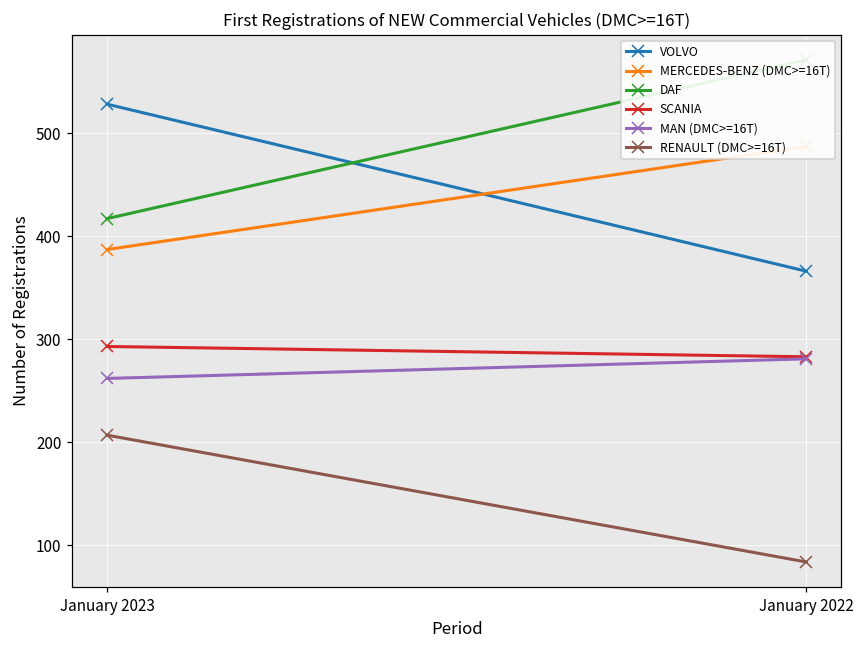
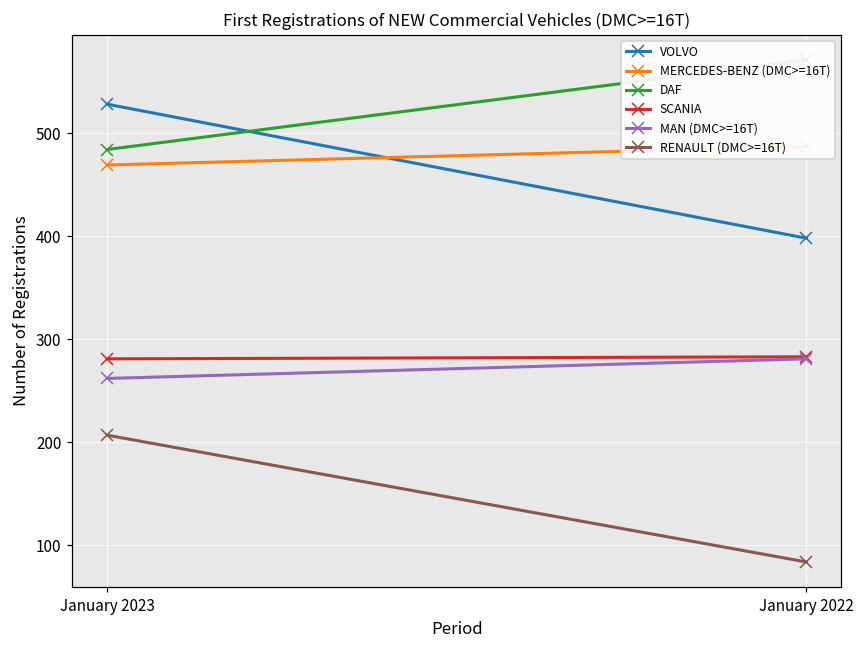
  {
    "VOLVO": {
      "January 2023": 530,
-     "January 2022": 370
+     "January 2022": 400
    },
    "MERCEDES-BENZ (DMC>=16T)": {
-     "January 2023": 390
+     "January 2023": 470
    },
    "DAF": {
-     "January 2023": 420
+     "January 2023": 480
    },
    "SCANIA": {
-     "January 2023": 290
+     "January 2023": 280
    },
    "MAN (DMC>=16T)": {
      "January 2023": 260
    },
    "RENAULT (DMC>=16T)": {
      "January 2023": 210,
      "January 2022": 80
    }
  }
